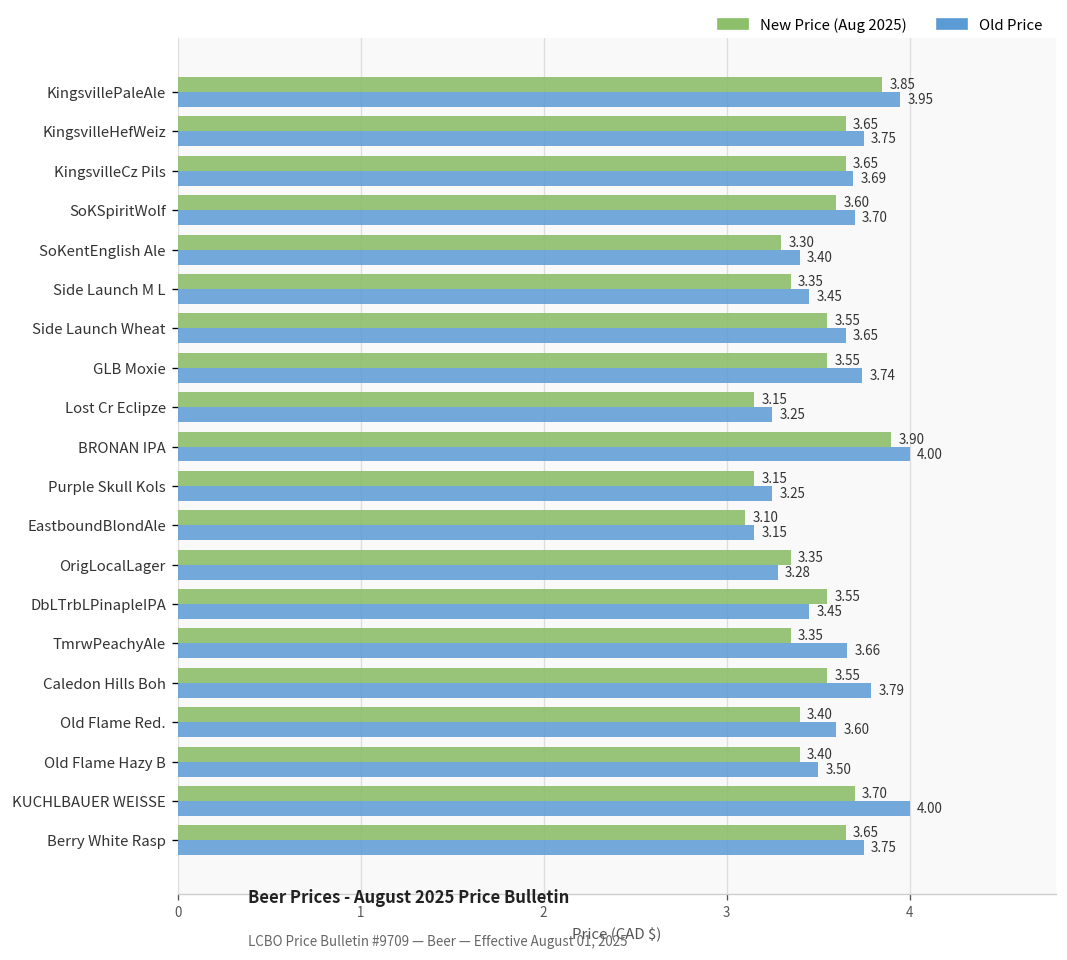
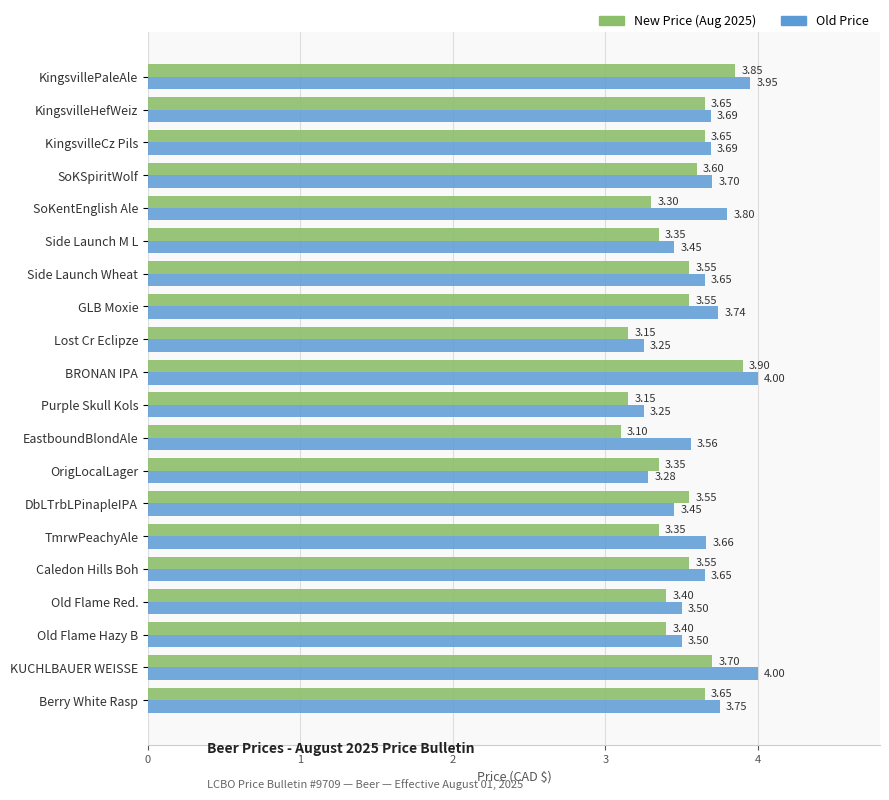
  {
    "Old Price": {
      "KingsvillePaleAle": 3.95,
-     "KingsvilleHefWeiz": 3.75,
+     "KingsvilleHefWeiz": 3.69,
      "KingsvilleCz Pils": 3.69,
      "SoKSpiritWolf": 3.70,
-     "SoKentEnglish Ale": 3.40,
+     "SoKentEnglish Ale": 3.80,
      "Side Launch M L": 3.45,
      "Side Launch Wheat": 3.65,
      "GLB Moxie": 3.74,
      "Lost Cr Eclipze": 3.25,
      "BRONAN IPA": 4.00,
      "Purple Skull Kols": 3.25,
-     "EastboundBlondAle": 3.15,
+     "EastboundBlondAle": 3.56,
      "OrigLocalLager": 3.28,
      "DbLTrbLPinapleIPA": 3.45,
      "TmrwPeachyAle": 3.66,
-     "Caledon Hills Boh": 3.79,
-     "Old Flame Red.": 3.60,
+     "Caledon Hills Boh": 3.65,
+     "Old Flame Red.": 3.50,
      "Old Flame Hazy B": 3.50,
      "KUCHLBAUER WEISSE": 4.00,
      "Berry White Rasp": 3.75
    }
  }
